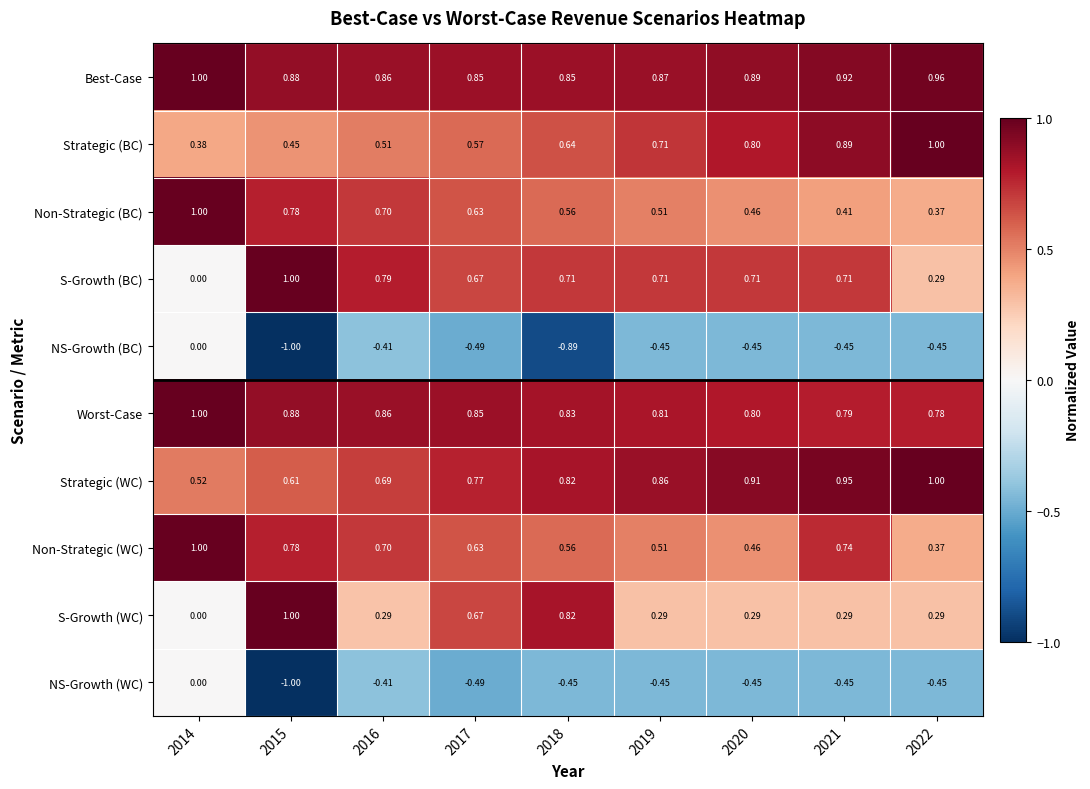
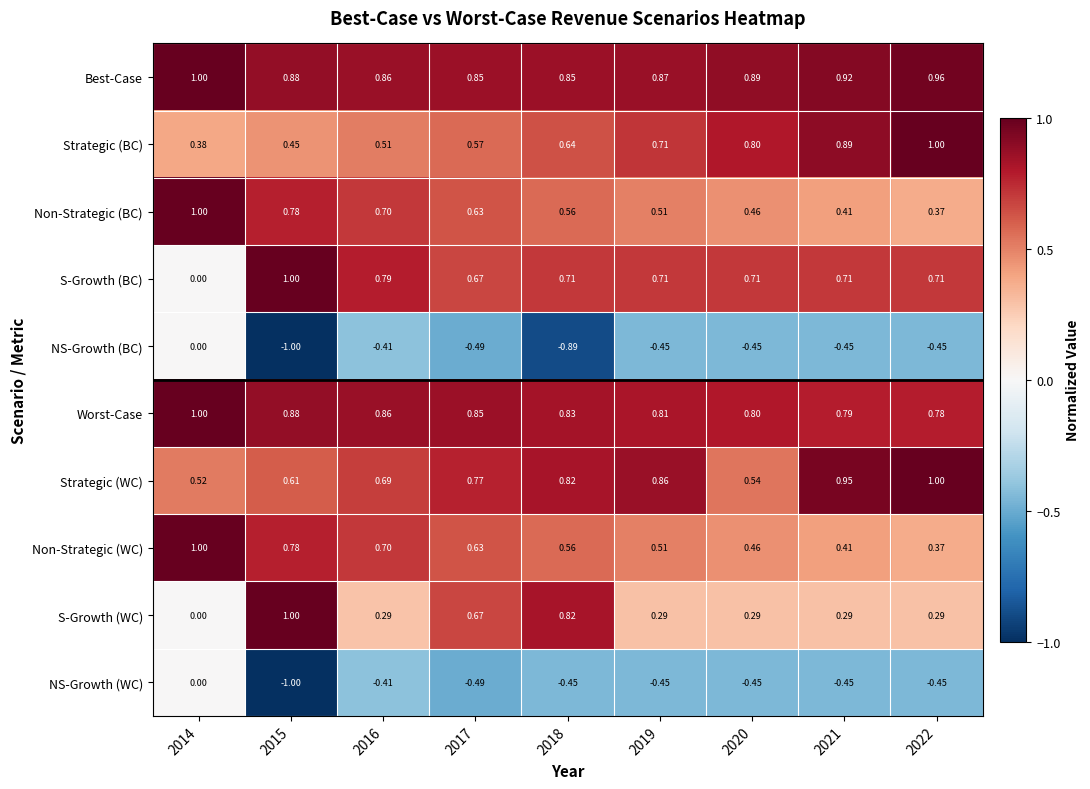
  {
    "Best-Case": {
      "2014": 1.00,
      "2015": 0.88,
      "2016": 0.86,
      "2017": 0.85,
      "2018": 0.85,
      "2019": 0.87,
      "2020": 0.89,
      "2021": 0.92,
      "2022": 0.96
    },
    "Strategic (BC)": {
      "2014": 0.38,
      "2015": 0.45,
      "2016": 0.51,
      "2017": 0.57,
      "2018": 0.64,
      "2019": 0.71,
      "2020": 0.80,
      "2021": 0.89,
      "2022": 1.00
    },
    "Non-Strategic (BC)": {
      "2014": 1.00,
      "2015": 0.78,
      "2016": 0.70,
      "2017": 0.63,
      "2018": 0.56,
      "2019": 0.51,
      "2020": 0.46,
      "2021": 0.41,
      "2022": 0.37
    },
    "S-Growth (BC)": {
      "2014": 0.00,
      "2015": 1.00,
      "2016": 0.79,
      "2017": 0.67,
      "2018": 0.71,
      "2019": 0.71,
      "2020": 0.71,
      "2021": 0.71,
-     "2022": 0.29
+     "2022": 0.71
    },
    "NS-Growth (BC)": {
      "2014": 0.00,
      "2015": -1.00,
      "2016": -0.41,
      "2017": -0.49,
      "2018": -0.89,
      "2019": -0.45,
      "2020": -0.45,
      "2021": -0.45,
      "2022": -0.45
    },
    "Worst-Case": {
      "2014": 1.00,
      "2015": 0.88,
      "2016": 0.86,
      "2017": 0.85,
      "2018": 0.83,
      "2019": 0.81,
      "2020": 0.80,
      "2021": 0.79,
      "2022": 0.78
    },
    "Strategic (WC)": {
      "2014": 0.52,
      "2015": 0.61,
      "2016": 0.69,
      "2017": 0.77,
      "2018": 0.82,
      "2019": 0.86,
-     "2020": 0.91,
+     "2020": 0.54,
      "2021": 0.95,
      "2022": 1.00
    },
    "Non-Strategic (WC)": {
      "2014": 1.00,
      "2015": 0.78,
      "2016": 0.70,
      "2017": 0.63,
      "2018": 0.56,
      "2019": 0.51,
      "2020": 0.46,
-     "2021": 0.74,
+     "2021": 0.41,
      "2022": 0.37
    },
    "S-Growth (WC)": {
      "2014": 0.00,
      "2015": 1.00,
      "2016": 0.29,
      "2017": 0.67,
      "2018": 0.82,
      "2019": 0.29,
      "2020": 0.29,
      "2021": 0.29,
      "2022": 0.29
    },
    "NS-Growth (WC)": {
      "2014": 0.00,
      "2015": -1.00,
      "2016": -0.41,
      "2017": -0.49,
      "2018": -0.45,
      "2019": -0.45,
      "2020": -0.45,
      "2021": -0.45,
      "2022": -0.45
    }
  }
